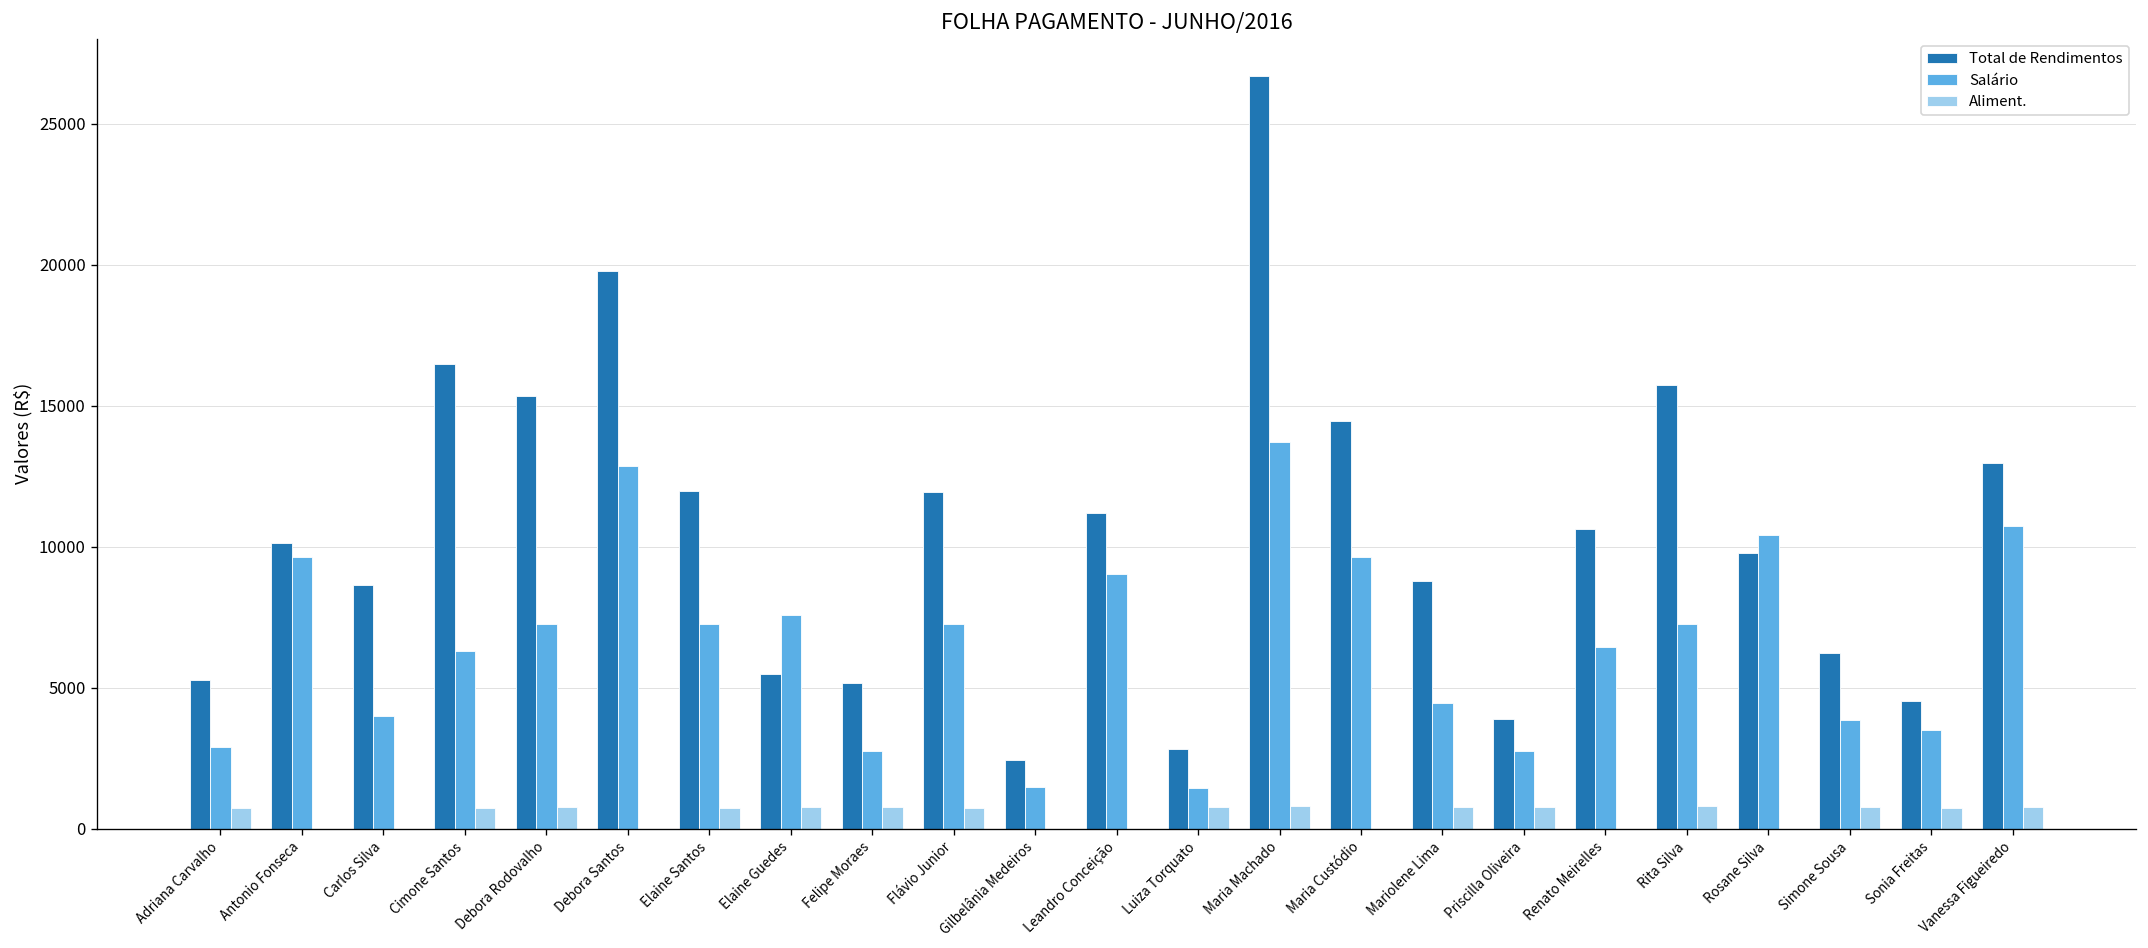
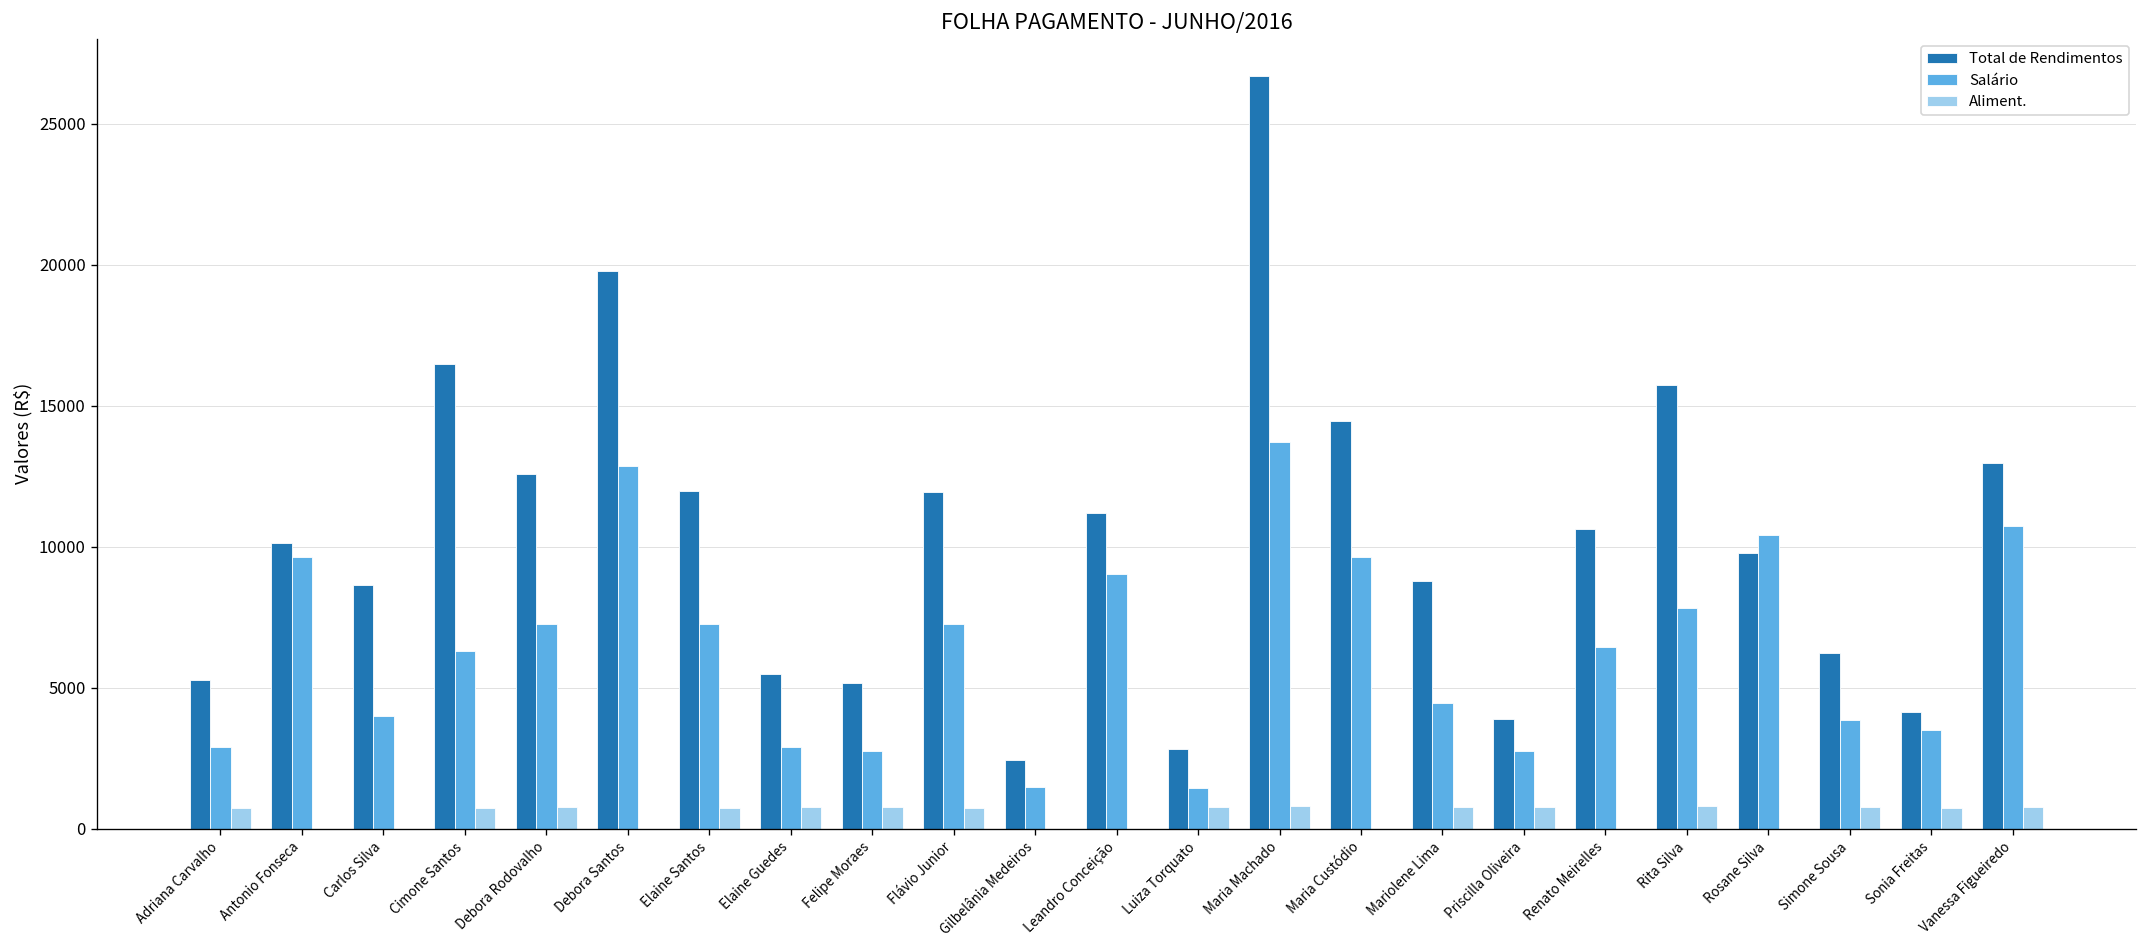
  {
    "Total de Rendimentos": {
      "Adriana Carvalho": 5300,
      "Antonio Fonseca": 10100,
      "Carlos Silva": 8600,
      "Cimone Santos": 16500,
-     "Debora Rodovalho": 15300,
+     "Debora Rodovalho": 12600,
      "Debora Santos": 19800,
      "Elaine Santos": 12000,
      "Elaine Guedes": 5500,
      "Felipe Moraes": 5200,
      "Flávio Junior": 12000,
      "Gilbelânia Medeiros": 2400,
      "Leandro Conceição": 11200,
      "Luiza Torquato": 2800,
      "Maria Machado": 26700,
      "Maria Custódio": 14500,
      "Mariolene Lima": 8800,
      "Priscilla Oliveira": 3900,
      "Renato Meirelles": 10600,
      "Rita Silva": 15800,
      "Rosane Silva": 9800,
      "Simone Sousa": 6200,
-     "Sonia Freitas": 4500,
+     "Sonia Freitas": 4100,
      "Vanessa Figueiredo": 13000
    },
    "Salário": {
      "Adriana Carvalho": 2900,
      "Antonio Fonseca": 9600,
      "Carlos Silva": 4000,
      "Cimone Santos": 6300,
      "Debora Rodovalho": 7300,
      "Debora Santos": 12800,
      "Elaine Santos": 7300,
-     "Elaine Guedes": 7600,
+     "Elaine Guedes": 2900,
      "Felipe Moraes": 2700,
      "Flávio Junior": 7300,
      "Gilbelânia Medeiros": 1500,
      "Leandro Conceição": 9000,
      "Luiza Torquato": 1500,
      "Maria Machado": 13700,
      "Maria Custódio": 9600,
      "Mariolene Lima": 4500,
      "Priscilla Oliveira": 2700,
      "Renato Meirelles": 6400,
-     "Rita Silva": 7300,
+     "Rita Silva": 7800,
      "Rosane Silva": 10400,
      "Simone Sousa": 3900,
      "Sonia Freitas": 3500,
      "Vanessa Figueiredo": 10700
    },
    "Aliment.": {
      "Adriana Carvalho": 700,
      "Antonio Fonseca": 0,
      "Carlos Silva": 0,
      "Cimone Santos": 700,
      "Debora Rodovalho": 800,
      "Debora Santos": 0,
      "Elaine Santos": 700,
      "Elaine Guedes": 800,
      "Felipe Moraes": 800,
      "Flávio Junior": 700,
      "Gilbelânia Medeiros": 0,
      "Leandro Conceição": 0,
      "Luiza Torquato": 800,
      "Maria Machado": 800,
      "Maria Custódio": 0,
      "Mariolene Lima": 800,
      "Priscilla Oliveira": 800,
      "Renato Meirelles": 0,
      "Rita Silva": 800,
      "Rosane Silva": 0,
      "Simone Sousa": 800,
      "Sonia Freitas": 700,
      "Vanessa Figueiredo": 800
    }
  }
